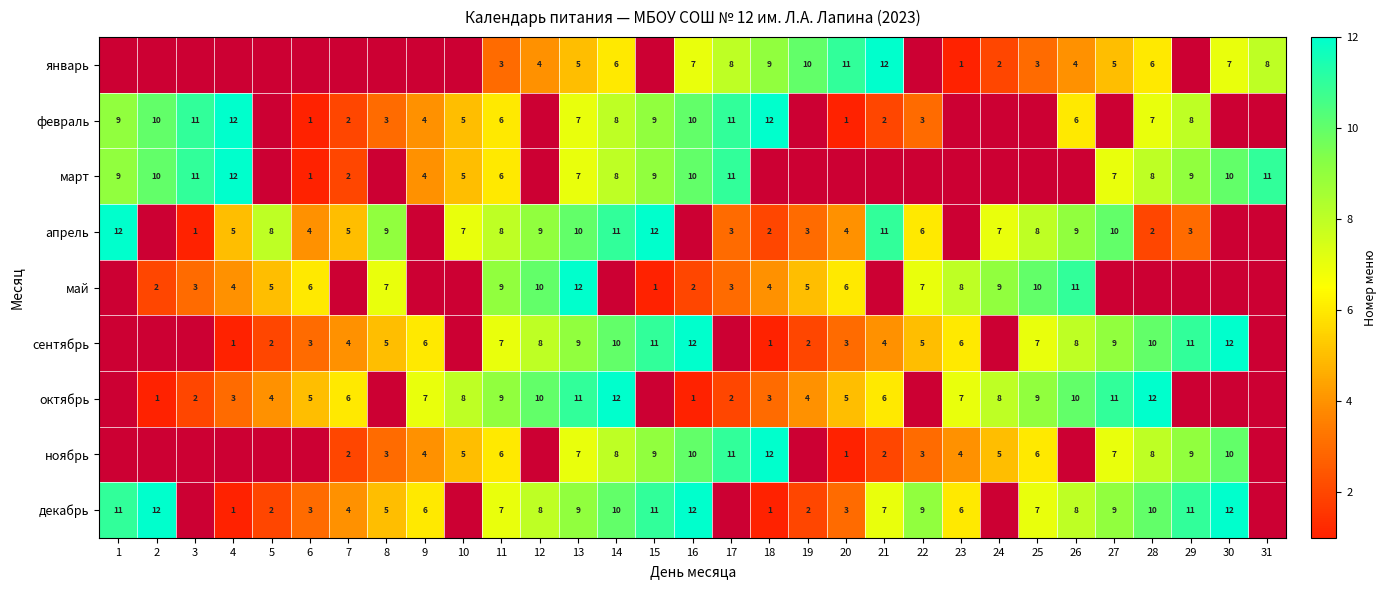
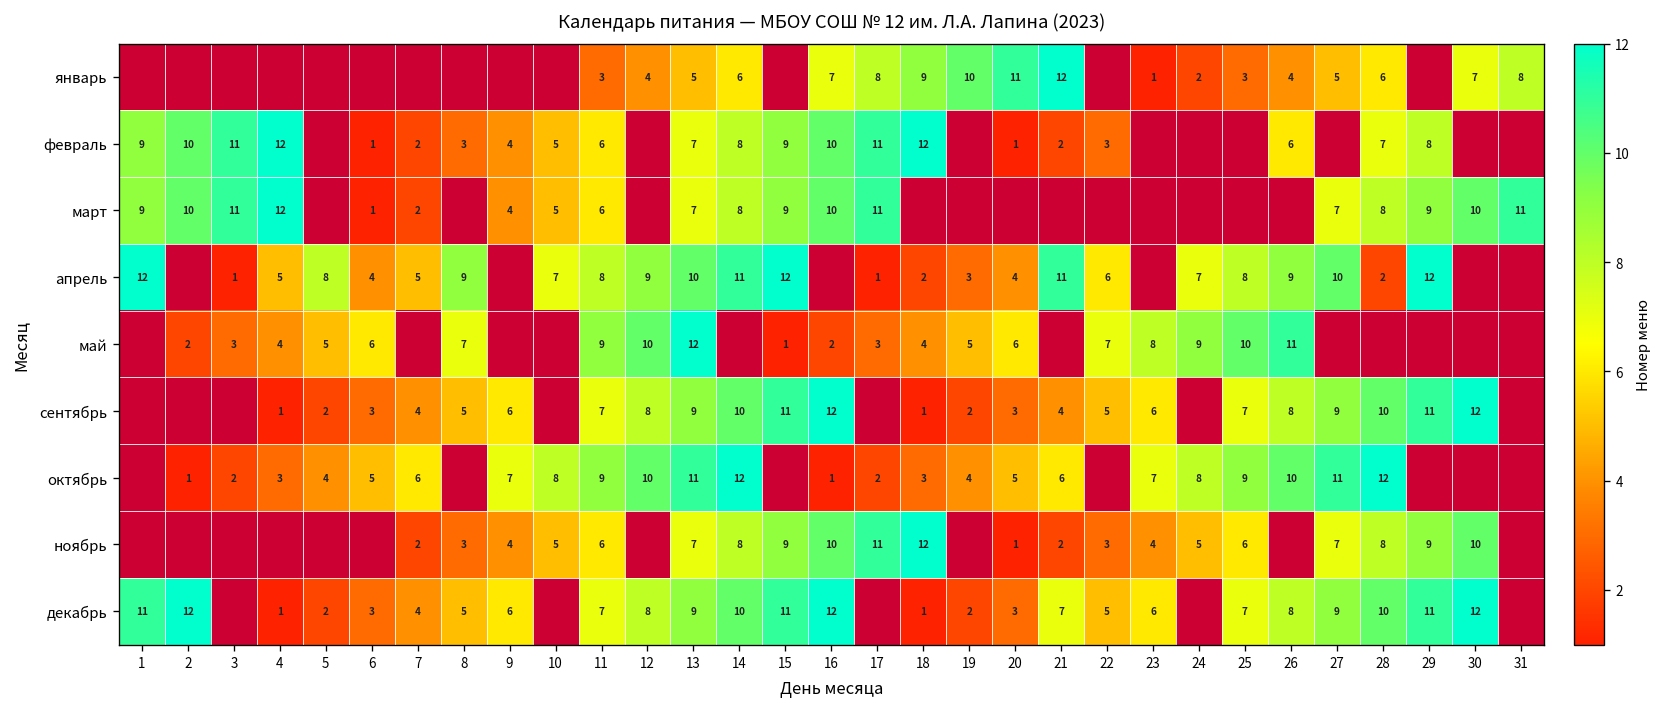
  {
    "январь": {
      "11": 3,
      "12": 4,
      "13": 5,
      "14": 6,
      "16": 7,
      "17": 8,
      "18": 9,
      "19": 10,
      "20": 11,
      "21": 12,
      "23": 1,
      "24": 2,
      "25": 3,
      "26": 4,
      "27": 5,
      "28": 6,
      "30": 7,
      "31": 8
    },
    "февраль": {
      "1": 9,
      "2": 10,
      "3": 11,
      "4": 12,
      "6": 1,
      "7": 2,
      "8": 3,
      "9": 4,
      "10": 5,
      "11": 6,
      "13": 7,
      "14": 8,
      "15": 9,
      "16": 10,
      "17": 11,
      "18": 12,
      "20": 1,
      "21": 2,
      "22": 3,
      "26": 6,
      "28": 7,
      "29": 8
    },
    "март": {
      "1": 9,
      "2": 10,
      "3": 11,
      "4": 12,
      "6": 1,
      "7": 2,
      "9": 4,
      "10": 5,
      "11": 6,
      "13": 7,
      "14": 8,
      "15": 9,
      "16": 10,
      "17": 11,
      "27": 7,
      "28": 8,
      "29": 9,
      "30": 10,
      "31": 11
    },
    "апрель": {
      "1": 12,
      "3": 1,
      "4": 5,
      "5": 8,
      "6": 4,
      "7": 5,
      "8": 9,
      "10": 7,
      "11": 8,
      "12": 9,
      "13": 10,
      "14": 11,
      "15": 12,
-     "17": 3,
+     "17": 1,
      "18": 2,
      "19": 3,
      "20": 4,
      "21": 11,
      "22": 6,
      "24": 7,
      "25": 8,
      "26": 9,
      "27": 10,
      "28": 2,
-     "29": 3
+     "29": 12
    },
    "май": {
      "2": 2,
      "3": 3,
      "4": 4,
      "5": 5,
      "6": 6,
      "8": 7,
      "11": 9,
      "12": 10,
      "13": 12,
      "15": 1,
      "16": 2,
      "17": 3,
      "18": 4,
      "19": 5,
      "20": 6,
      "22": 7,
      "23": 8,
      "24": 9,
      "25": 10,
      "26": 11
    },
    "сентябрь": {
      "4": 1,
      "5": 2,
      "6": 3,
      "7": 4,
      "8": 5,
      "9": 6,
      "11": 7,
      "12": 8,
      "13": 9,
      "14": 10,
      "15": 11,
      "16": 12,
      "18": 1,
      "19": 2,
      "20": 3,
      "21": 4,
      "22": 5,
      "23": 6,
      "25": 7,
      "26": 8,
      "27": 9,
      "28": 10,
      "29": 11,
      "30": 12
    },
    "октябрь": {
      "2": 1,
      "3": 2,
      "4": 3,
      "5": 4,
      "6": 5,
      "7": 6,
      "9": 7,
      "10": 8,
      "11": 9,
      "12": 10,
      "13": 11,
      "14": 12,
      "16": 1,
      "17": 2,
      "18": 3,
      "19": 4,
      "20": 5,
      "21": 6,
      "23": 7,
      "24": 8,
      "25": 9,
      "26": 10,
      "27": 11,
      "28": 12
    },
    "ноябрь": {
      "7": 2,
      "8": 3,
      "9": 4,
      "10": 5,
      "11": 6,
      "13": 7,
      "14": 8,
      "15": 9,
      "16": 10,
      "17": 11,
      "18": 12,
      "20": 1,
      "21": 2,
      "22": 3,
      "23": 4,
      "24": 5,
      "25": 6,
      "27": 7,
      "28": 8,
      "29": 9,
      "30": 10
    },
    "декабрь": {
      "1": 11,
      "2": 12,
      "4": 1,
      "5": 2,
      "6": 3,
      "7": 4,
      "8": 5,
      "9": 6,
      "11": 7,
      "12": 8,
      "13": 9,
      "14": 10,
      "15": 11,
      "16": 12,
      "18": 1,
      "19": 2,
      "20": 3,
      "21": 7,
-     "22": 9,
+     "22": 5,
      "23": 6,
      "25": 7,
      "26": 8,
      "27": 9,
      "28": 10,
      "29": 11,
      "30": 12
    }
  }
